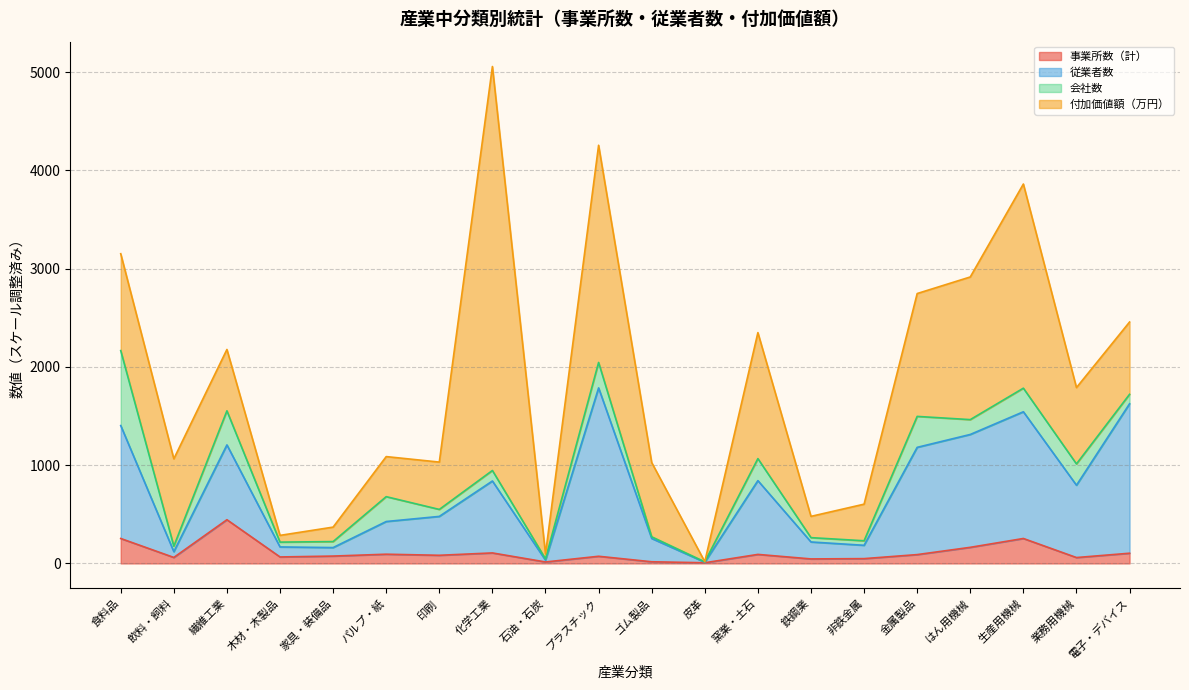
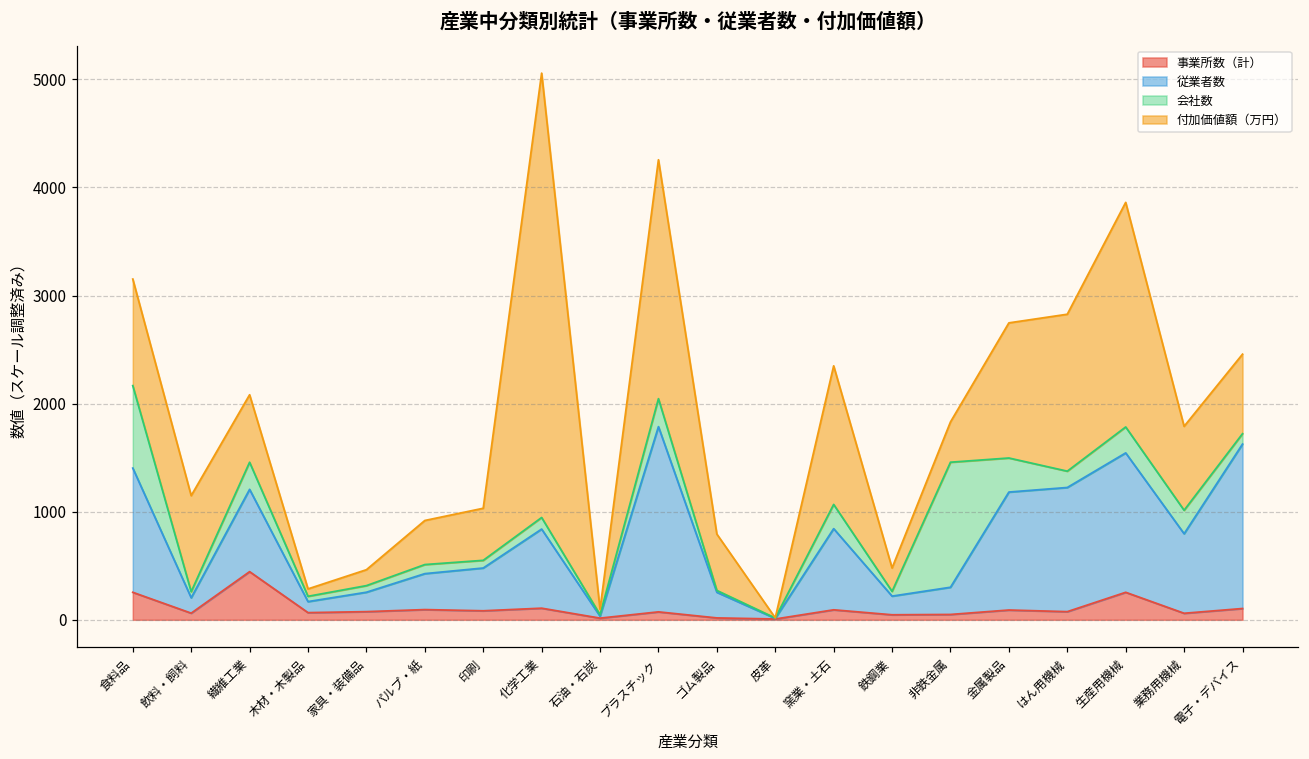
  {
    "事業所数（計）": {
      "食料品": 300,
      "飲料・飼料": 100,
      "繊維工業": 400,
      "木材・木製品": 100,
      "家具・装備品": 100,
      "パルプ・紙": 100,
      "印刷": 100,
      "化学工業": 100,
      "プラスチック": 100,
      "ゴム製品": 0,
      "窯業・土石": 100,
      "鉄鋼業": 0,
      "非鉄金属": 0,
      "金属製品": 100,
-     "はん用機械": 200,
+     "はん用機械": 100,
      "生産用機械": 300,
      "業務用機械": 100,
      "電子・デバイス": 100
    },
    "従業者数": {
      "食料品": 1100,
-     "飲料・飼料": 60,
+     "飲料・飼料": 140,
      "繊維工業": 800,
      "木材・木製品": 100,
-     "家具・装備品": 100,
+     "家具・装備品": 200,
      "パルプ・紙": 300,
      "印刷": 400,
      "化学工業": 700,
      "プラスチック": 1700,
      "窯業・土石": 800,
      "鉄鋼業": 200,
-     "非鉄金属": 100,
+     "非鉄金属": 300,
      "金属製品": 1100,
      "はん用機械": 1100,
      "生産用機械": 1300,
      "業務用機械": 700,
      "電子・デバイス": 1500
    },
    "会社数": {
      "食料品": 800,
      "飲料・飼料": 100,
-     "繊維工業": 350,
+     "繊維工業": 250,
      "木材・木製品": 0,
      "家具・装備品": 100,
-     "パルプ・紙": 300,
+     "パルプ・紙": 100,
      "印刷": 100,
      "化学工業": 100,
      "プラスチック": 300,
      "窯業・土石": 200,
      "鉄鋼業": 0,
-     "非鉄金属": 0,
+     "非鉄金属": 1200,
      "金属製品": 300,
      "はん用機械": 200,
      "生産用機械": 200,
      "業務用機械": 200,
      "電子・デバイス": 100
    },
    "付加価値額（万円）": {
      "食料品": 1000,
      "飲料・飼料": 900,
      "繊維工業": 600,
      "木材・木製品": 100,
      "家具・装備品": 100,
      "パルプ・紙": 400,
      "印刷": 500,
      "化学工業": 4100,
      "石油・石炭": 0,
      "プラスチック": 2200,
-     "ゴム製品": 800,
+     "ゴム製品": 500,
      "窯業・土石": 1300,
      "鉄鋼業": 200,
      "非鉄金属": 400,
      "金属製品": 1300,
      "はん用機械": 1500,
      "生産用機械": 2100,
      "業務用機械": 800,
      "電子・デバイス": 700
    }
  }
